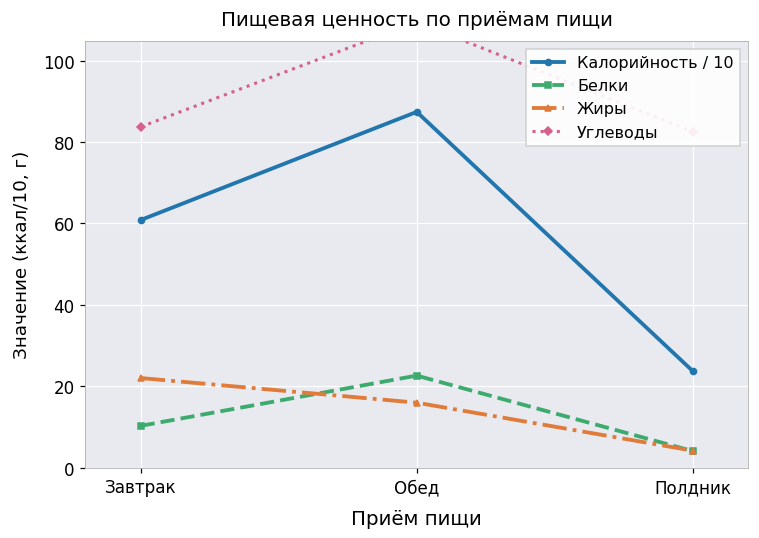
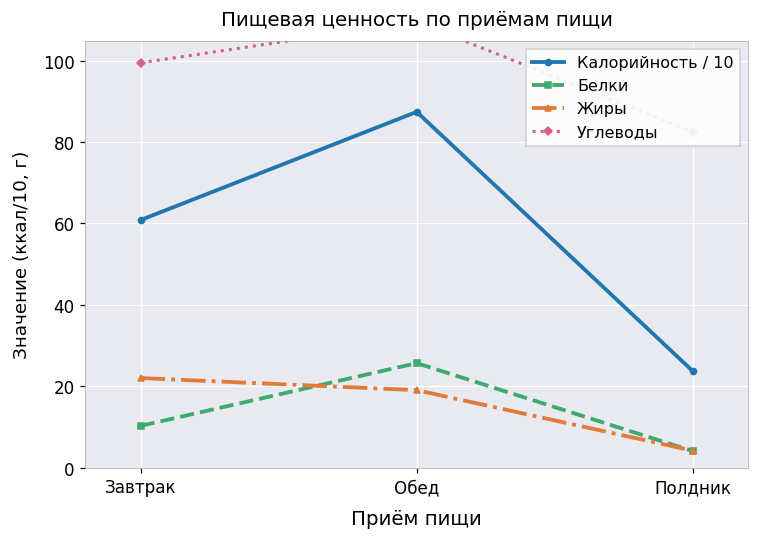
  {
    "Калорийность / 10": {
      "Завтрак": 61,
      "Обед": 87,
      "Полдник": 24
    },
    "Белки": {
      "Завтрак": 10,
-     "Обед": 23
+     "Обед": 26
    },
    "Жиры": {
      "Завтрак": 22,
-     "Обед": 16
+     "Обед": 19
    },
    "Углеводы": {
-     "Завтрак": 84
+     "Завтрак": 99
    }
  }
